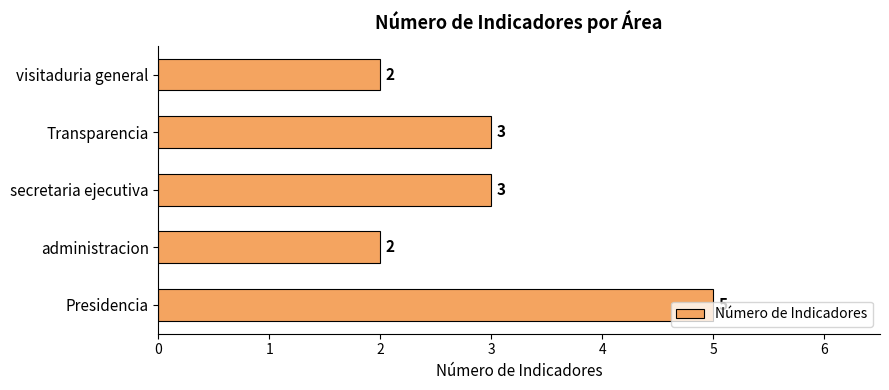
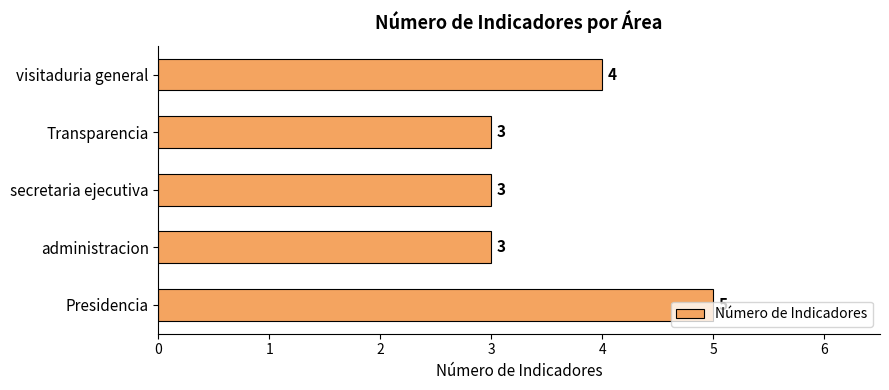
  {
-   "visitaduria general": 2,
+   "visitaduria general": 4,
    "Transparencia": 3,
    "secretaria ejecutiva": 3,
-   "administracion": 2
+   "administracion": 3
  }
